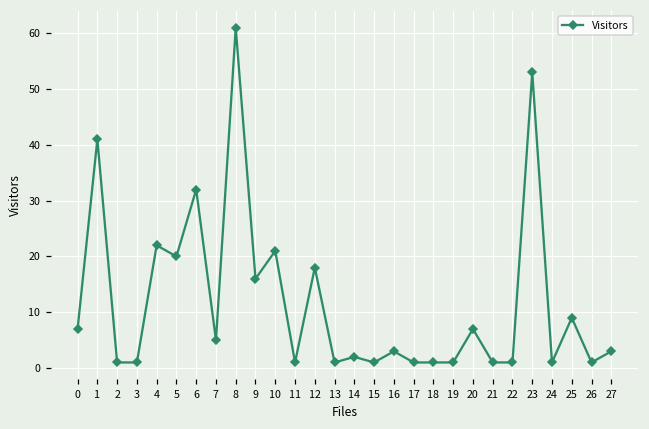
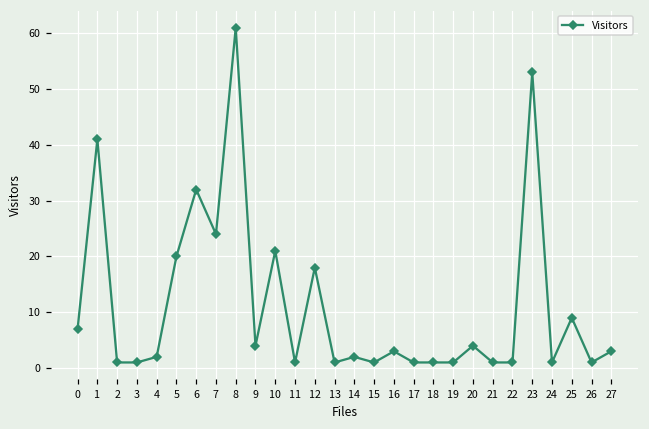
  {
    "0": 7,
    "1": 41,
    "2": 1,
    "3": 1,
-   "4": 22,
+   "4": 2,
    "5": 20,
    "6": 32,
-   "7": 5,
+   "7": 24,
    "8": 61,
-   "9": 16,
+   "9": 4,
    "10": 21,
    "11": 1,
    "12": 18,
    "13": 1,
    "14": 2,
    "15": 1,
    "16": 3,
    "17": 1,
    "18": 1,
    "19": 1,
-   "20": 7,
+   "20": 4,
    "21": 1,
    "22": 1,
    "23": 53,
    "24": 1,
    "25": 9,
    "26": 1,
    "27": 3
  }
